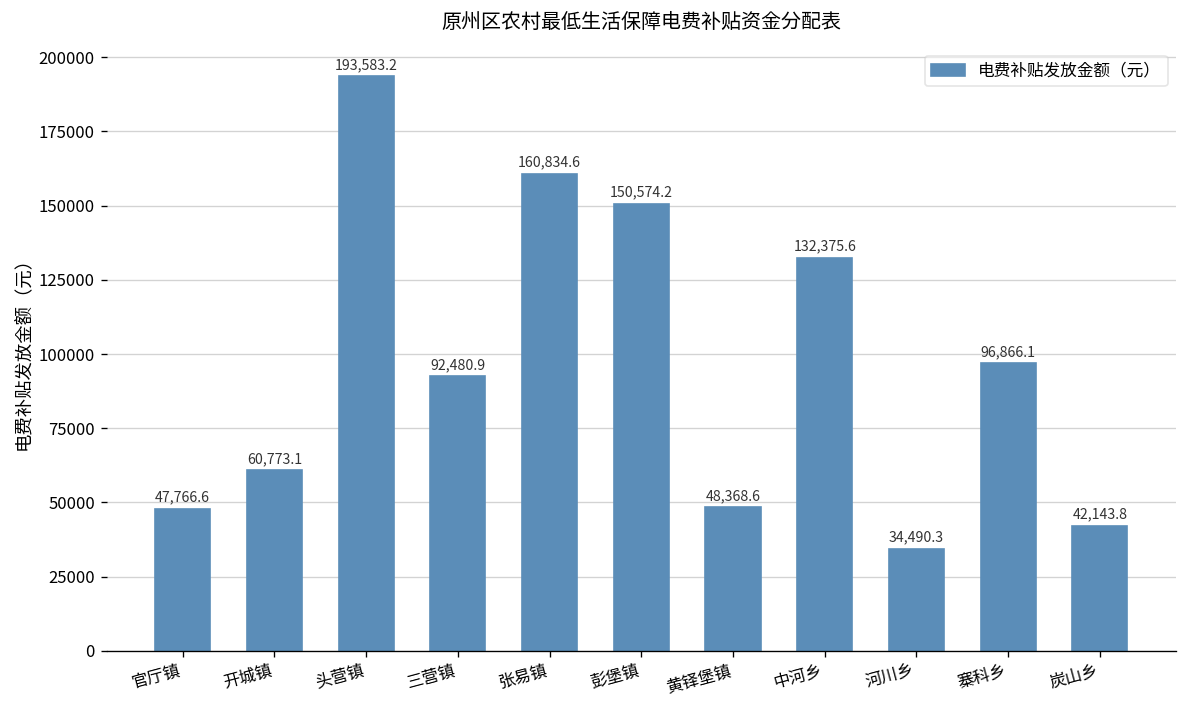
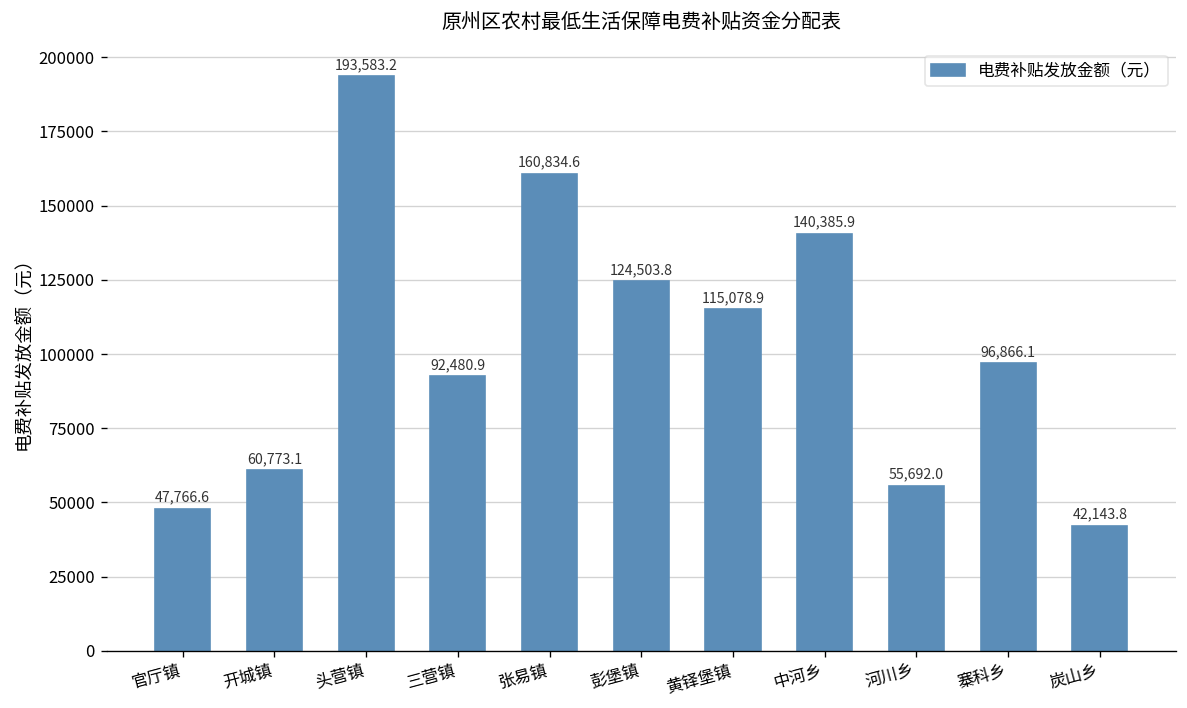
  {
    "官厅镇": "47,766.6",
    "开城镇": "60,773.1",
    "头营镇": "193,583.2",
    "三营镇": "92,480.9",
    "张易镇": "160,834.6",
-   "彭堡镇": "150,574.2",
-   "黄铎堡镇": "48,368.6",
-   "中河乡": "132,375.6",
-   "河川乡": "34,490.3",
+   "彭堡镇": "124,503.8",
+   "黄铎堡镇": "115,078.9",
+   "中河乡": "140,385.9",
+   "河川乡": "55,692.0",
    "寨科乡": "96,866.1",
    "炭山乡": "42,143.8"
  }
